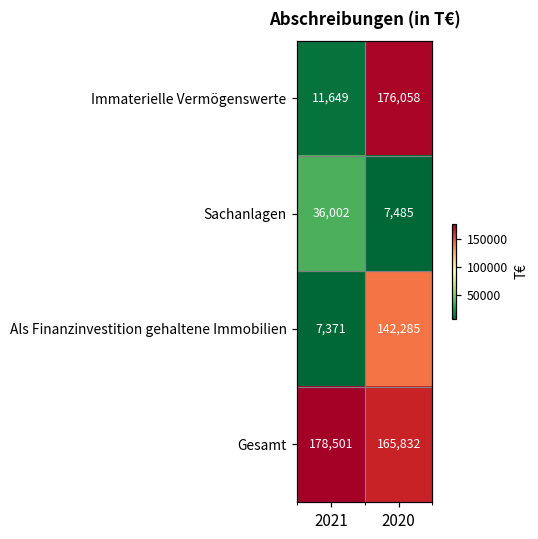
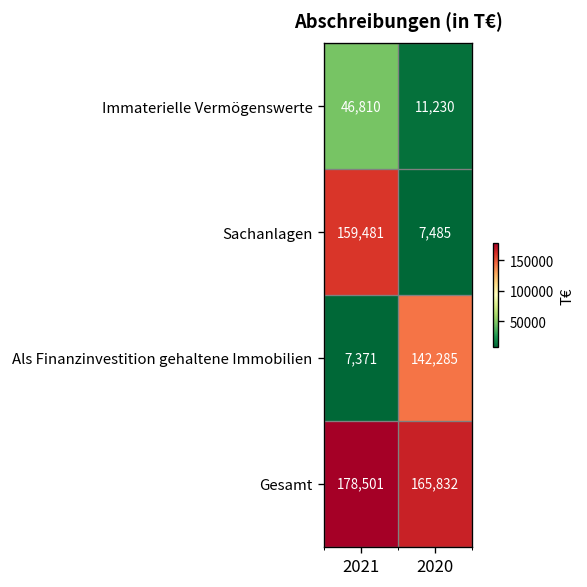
  {
    "Immaterielle Vermögenswerte": {
-     "2021": "11,649",
-     "2020": "176,058"
+     "2021": "46,810",
+     "2020": "11,230"
    },
    "Sachanlagen": {
-     "2021": "36,002",
+     "2021": "159,481",
      "2020": "7,485"
    },
    "Als Finanzinvestition gehaltene Immobilien": {
      "2021": "7,371",
      "2020": "142,285"
    },
    "Gesamt": {
      "2021": "178,501",
      "2020": "165,832"
    }
  }
